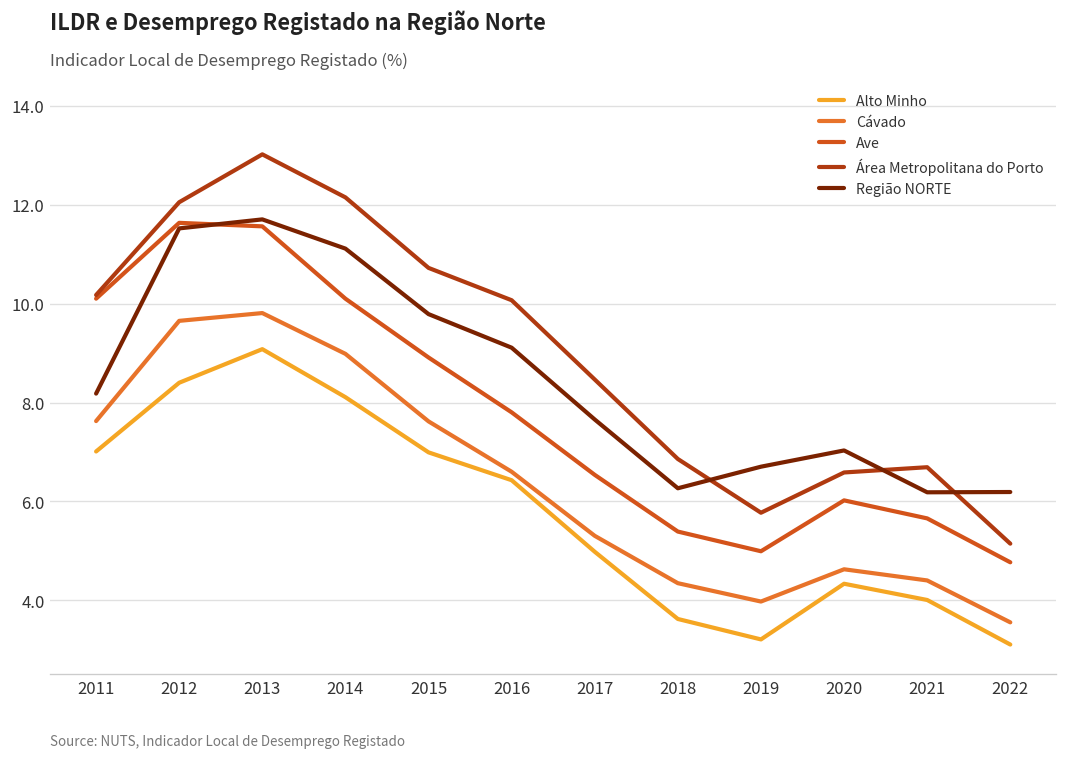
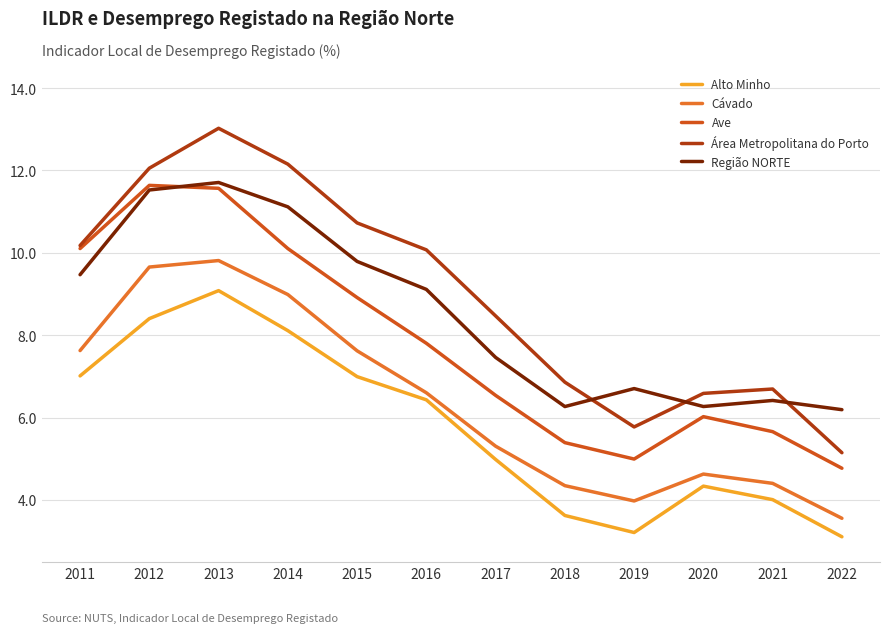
  {
    "Região NORTE": {
-     "2011": 8.2,
+     "2011": 9.5,
      "2012": 11.5,
      "2013": 11.7,
      "2014": 11.1,
      "2015": 9.8,
      "2016": 9.1,
-     "2017": 7.7,
+     "2017": 7.5,
      "2018": 6.3,
      "2019": 6.7,
-     "2020": 7.0,
-     "2021": 6.2,
+     "2020": 6.3,
+     "2021": 6.4,
      "2022": 6.2
    }
  }
